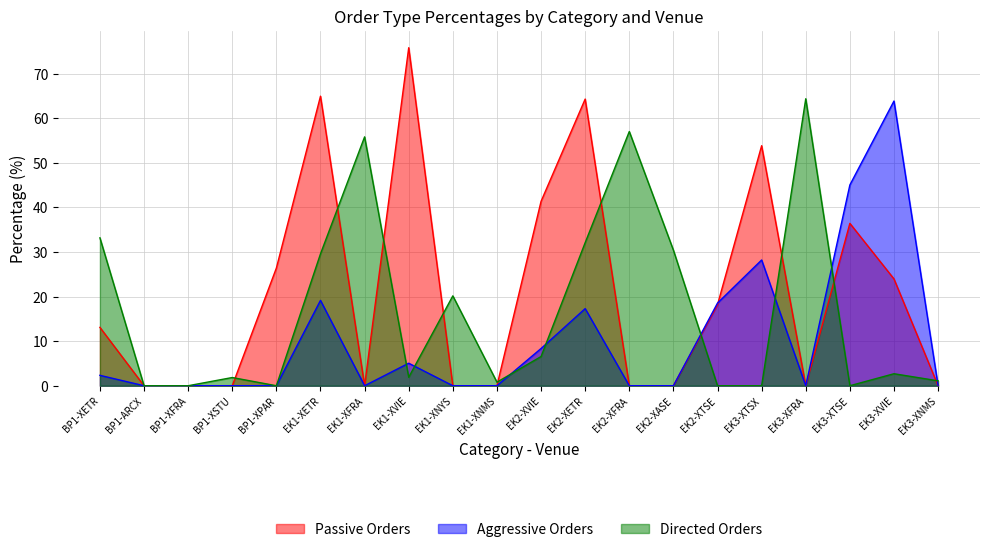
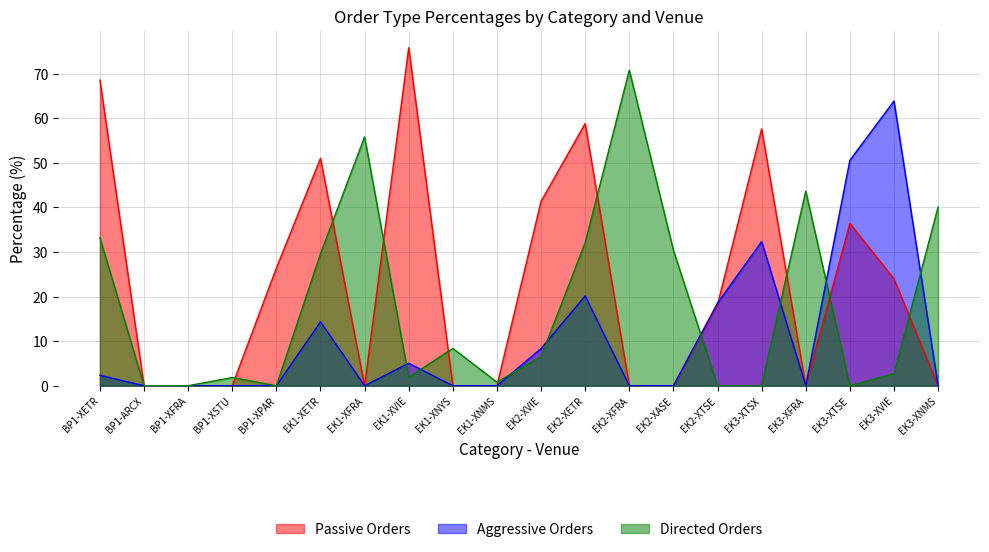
  {
    "Passive Orders": {
-     "BP1-XETR": 13,
+     "BP1-XETR": 69,
      "BP1-XPAR": 26,
-     "EK1-XETR": 65,
+     "EK1-XETR": 51,
      "EK1-XVIE": 76,
      "EK2-XVIE": 41,
-     "EK2-XETR": 64,
-     "EK3-XTSX": 54,
+     "EK2-XETR": 59,
+     "EK3-XTSX": 58,
      "EK3-XTSE": 36,
      "EK3-XVIE": 24
    },
    "Aggressive Orders": {
      "BP1-XETR": 2,
-     "EK1-XETR": 19,
+     "EK1-XETR": 14,
      "EK1-XVIE": 5,
      "EK2-XVIE": 8,
-     "EK2-XETR": 17,
-     "EK3-XTSX": 28,
-     "EK3-XTSE": 45,
+     "EK2-XETR": 20,
+     "EK3-XTSX": 32,
+     "EK3-XTSE": 51,
      "EK3-XVIE": 64
    },
    "Directed Orders": {
      "BP1-XETR": 33,
      "BP1-XSTU": 2,
      "EK1-XETR": 30,
      "EK1-XFRA": 56,
      "EK1-XVIE": 2,
-     "EK1-XNYS": 20,
+     "EK1-XNYS": 8,
      "EK1-XNMS": 1,
      "EK2-XVIE": 7,
      "EK2-XETR": 32,
-     "EK2-XFRA": 57,
+     "EK2-XFRA": 71,
      "EK2-XASE": 30,
      "EK2-XTSE": 0,
      "EK3-XTSX": 0,
-     "EK3-XFRA": 64,
+     "EK3-XFRA": 44,
      "EK3-XTSE": 0,
      "EK3-XVIE": 3,
-     "EK3-XNMS": 1
+     "EK3-XNMS": 40
    }
  }
